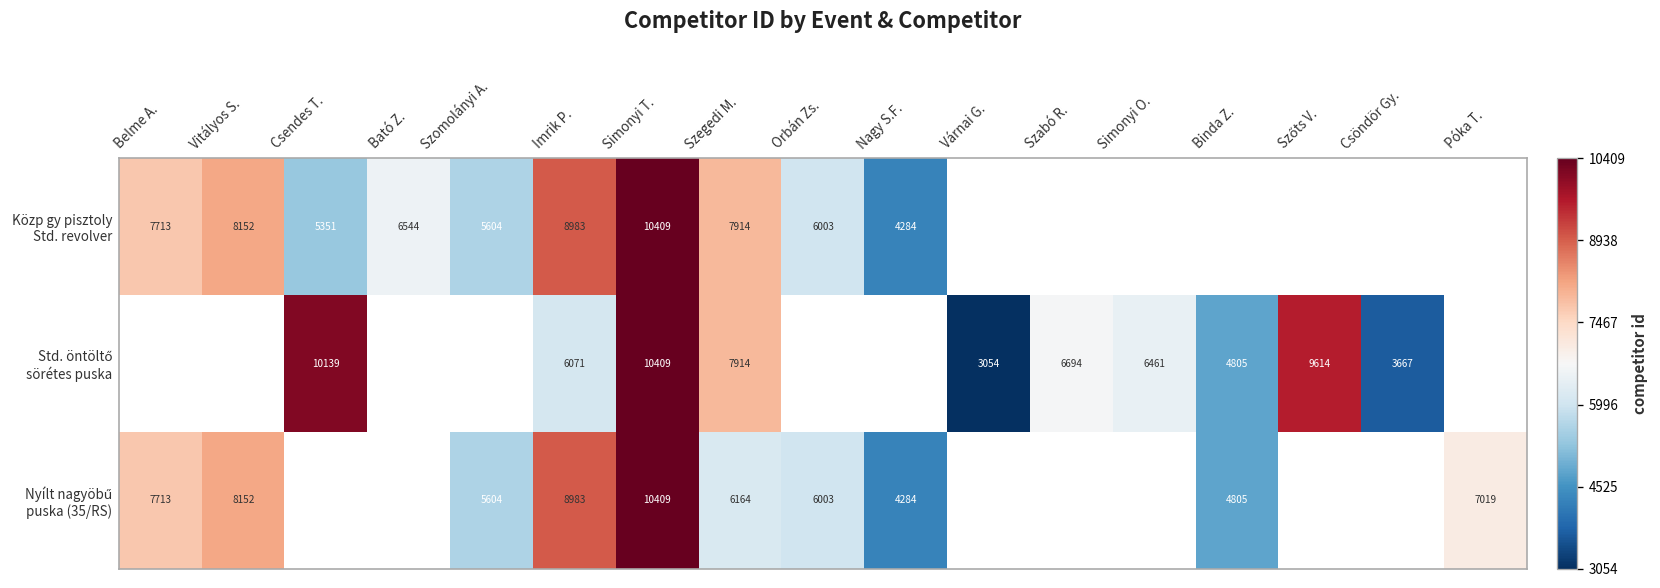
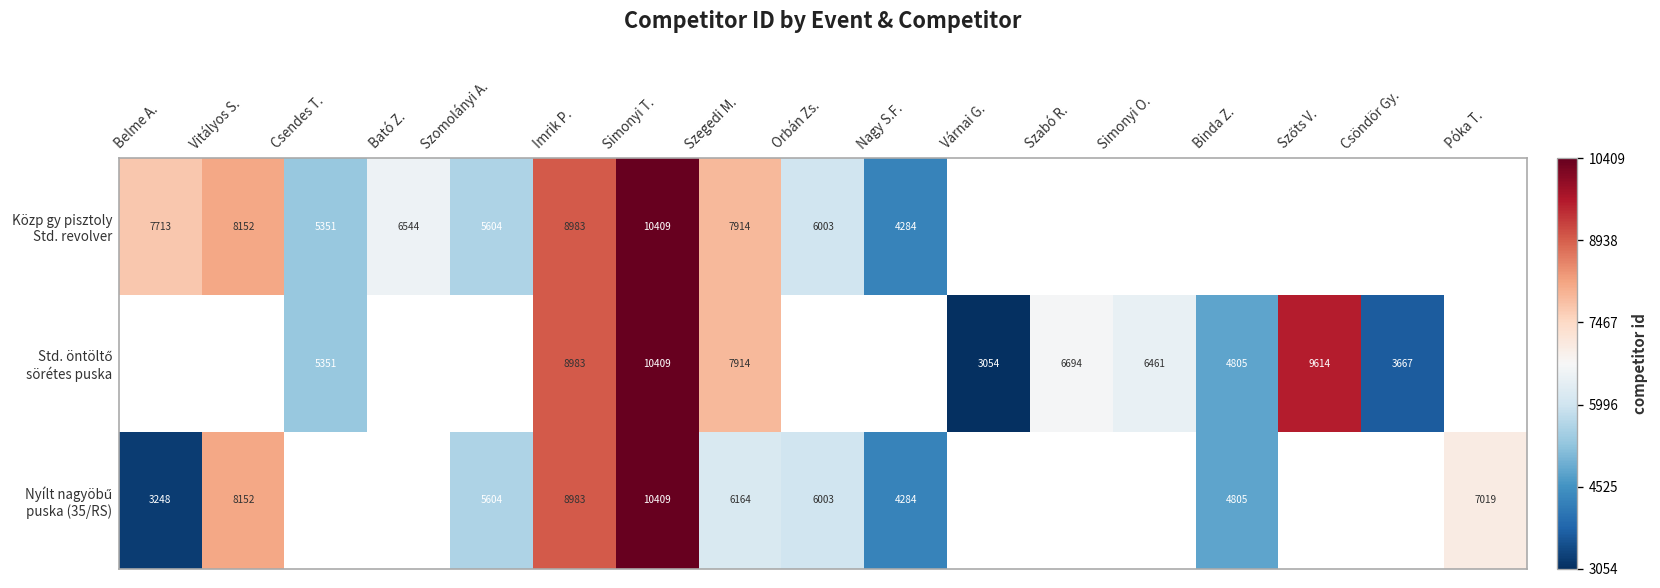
  {
    "Közp gy pisztoly Std. revolver": {
      "Belme A.": 7713,
      "Vitályos S.": 8152,
      "Csendes T.": 5351,
      "Bató Z.": 6544,
      "Szomolányi A.": 5604,
      "Imrik P.": 8983,
      "Simonyi T.": 10409,
      "Szegedi M.": 7914,
      "Orbán Zs.": 6003,
      "Nagy S.F.": 4284
    },
    "Std. öntöltő sörétes puska": {
-     "Csendes T.": 10139,
-     "Imrik P.": 6071,
+     "Csendes T.": 5351,
+     "Imrik P.": 8983,
      "Simonyi T.": 10409,
      "Szegedi M.": 7914,
      "Várnai G.": 3054,
      "Szabó R.": 6694,
      "Simonyi O.": 6461,
      "Binda Z.": 4805,
      "Szőts V.": 9614,
      "Csöndör Gy.": 3667
    },
    "Nyílt nagyöbű puska (35/RS)": {
-     "Belme A.": 7713,
+     "Belme A.": 3248,
      "Vitályos S.": 8152,
      "Szomolányi A.": 5604,
      "Imrik P.": 8983,
      "Simonyi T.": 10409,
      "Szegedi M.": 6164,
      "Orbán Zs.": 6003,
      "Nagy S.F.": 4284,
      "Binda Z.": 4805,
      "Póka T.": 7019
    }
  }
